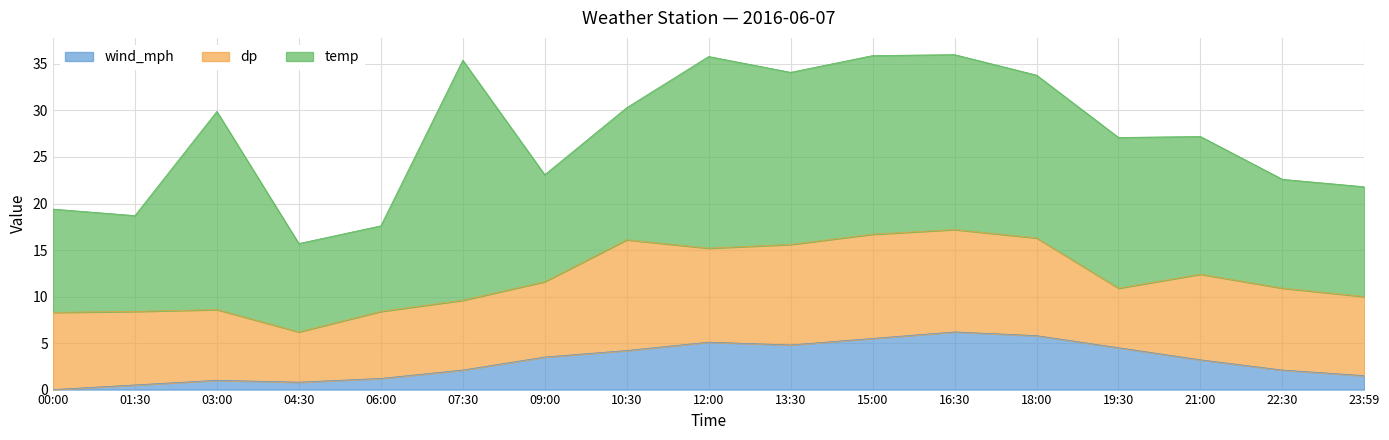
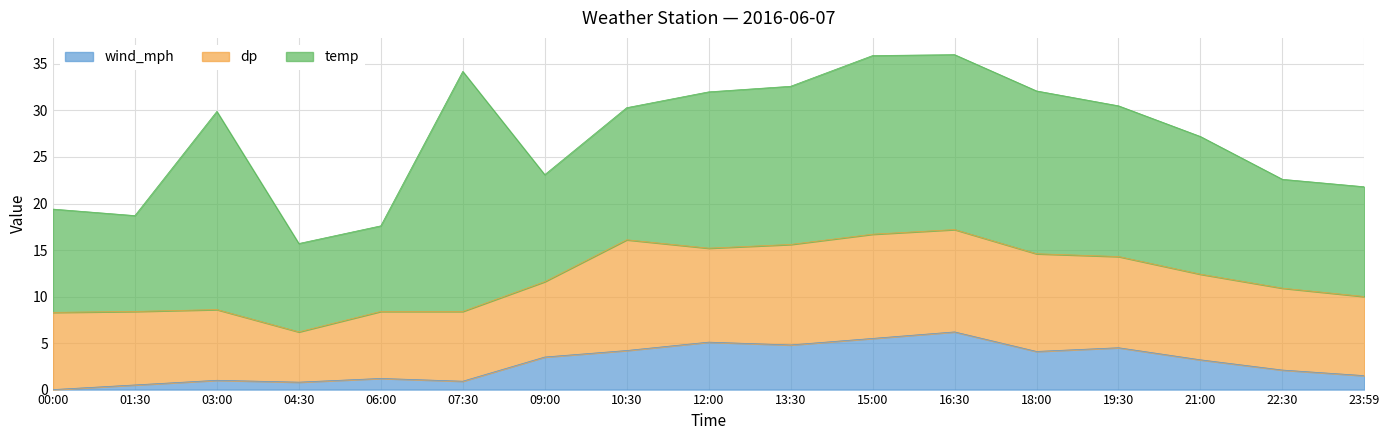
  {
    "wind_mph": {
      "00:00": 0,
      "01:30": 1,
      "03:00": 1,
      "04:30": 1,
      "06:00": 1,
-     "07:30": 2,
+     "07:30": 1,
      "09:00": 4,
      "10:30": 4,
      "12:00": 5,
      "13:30": 5,
      "15:00": 6,
      "16:30": 6,
-     "18:00": 6,
+     "18:00": 4,
      "19:30": 5,
      "21:00": 3,
      "22:30": 2,
      "23:59": 2
    },
    "dp": {
      "00:00": 8,
      "01:30": 8,
      "03:00": 8,
      "04:30": 5,
      "06:00": 7,
      "07:30": 8,
      "09:00": 8,
      "10:30": 12,
      "12:00": 10,
      "13:30": 11,
      "15:00": 11,
      "16:30": 11,
      "18:00": 11,
-     "19:30": 6,
+     "19:30": 10,
      "21:00": 9,
      "22:30": 9,
      "23:59": 9
    },
    "temp": {
      "00:00": 11,
      "01:30": 10,
      "03:00": 21,
      "04:30": 10,
      "06:00": 9,
      "07:30": 26,
      "09:00": 12,
      "10:30": 14,
-     "12:00": 21,
-     "13:30": 19,
+     "12:00": 17,
+     "13:30": 17,
      "15:00": 19,
      "16:30": 19,
      "18:00": 18,
      "19:30": 16,
      "21:00": 15,
      "22:30": 12,
      "23:59": 12
    }
  }
